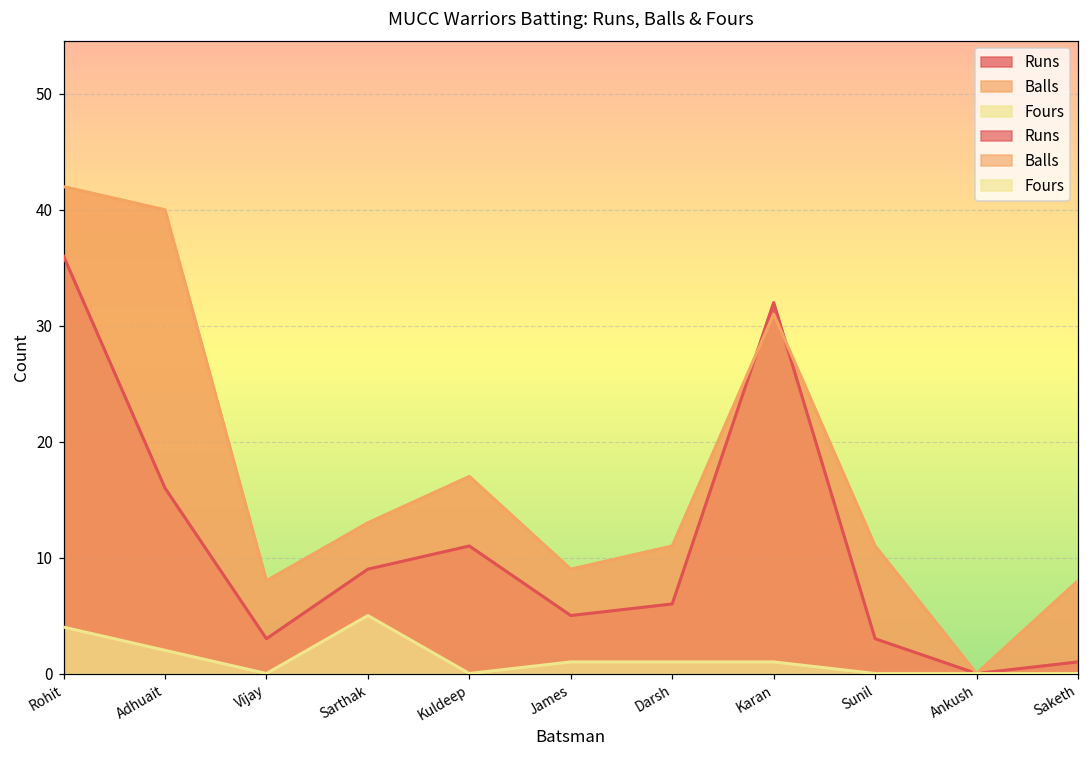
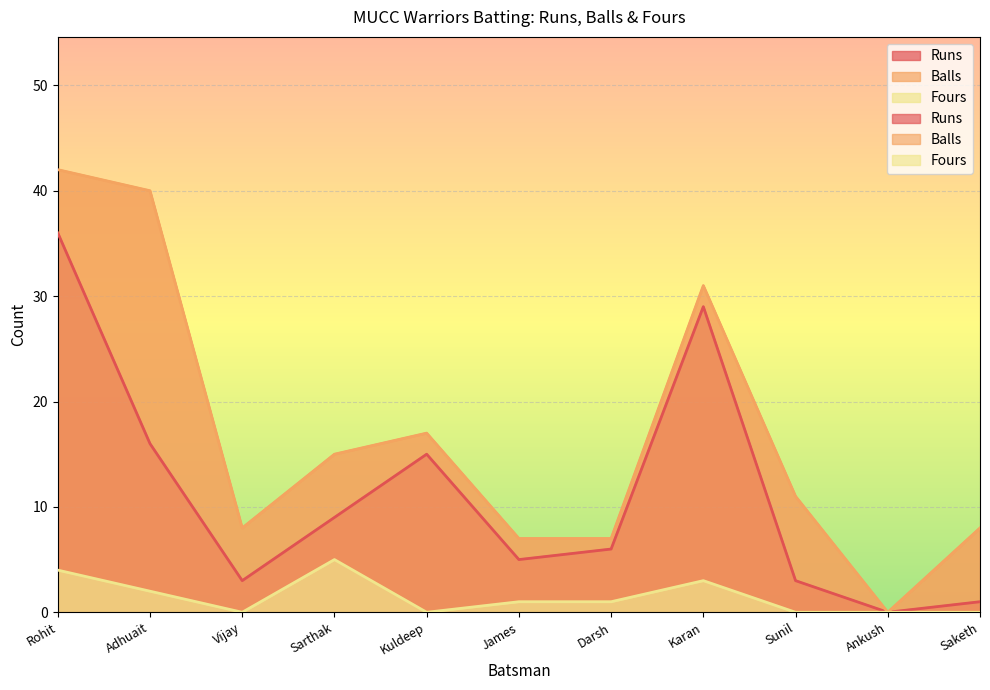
  {
    "Runs": {
      "Rohit": 36,
      "Adhuait": 16,
      "Vijay": 3,
      "Sarthak": 9,
-     "Kuldeep": 11,
+     "Kuldeep": 15,
      "James": 5,
      "Darsh": 6,
-     "Karan": 32,
+     "Karan": 29,
      "Sunil": 3,
      "Saketh": 1
    },
    "Balls": {
      "Rohit": 42,
      "Adhuait": 40,
      "Vijay": 8,
-     "Sarthak": 13,
+     "Sarthak": 15,
      "Kuldeep": 17,
-     "James": 9,
-     "Darsh": 11,
+     "James": 7,
+     "Darsh": 7,
      "Karan": 31,
      "Sunil": 11,
      "Saketh": 8
    },
    "Fours": {
      "Rohit": 4,
      "Adhuait": 2,
      "Vijay": 0,
      "Sarthak": 5,
      "Kuldeep": 0,
      "James": 1,
      "Darsh": 1,
-     "Karan": 1,
+     "Karan": 3,
      "Sunil": 0,
      "Saketh": 0
    }
  }
